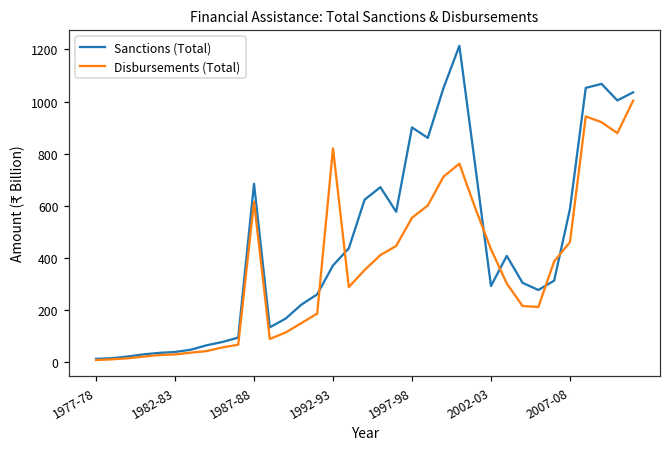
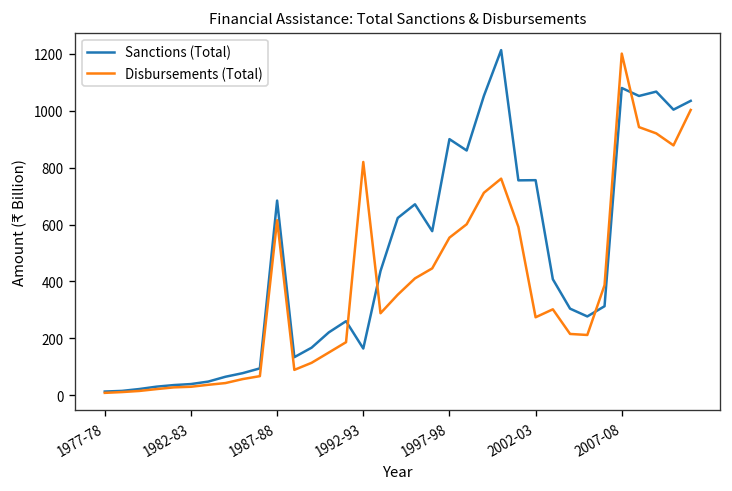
  {
    "Sanctions (Total)": {
      "1987-88": 680,
-     "1992-93": 370,
+     "1992-93": 160,
      "1997-98": 900,
-     "2002-03": 290,
-     "2007-08": 590
+     "2002-03": 760,
+     "2007-08": 1080
    },
    "Disbursements (Total)": {
      "1987-88": 620,
      "1992-93": 820,
      "1997-98": 550,
-     "2002-03": 430,
-     "2007-08": 460
+     "2002-03": 270,
+     "2007-08": 1200
    }
  }
